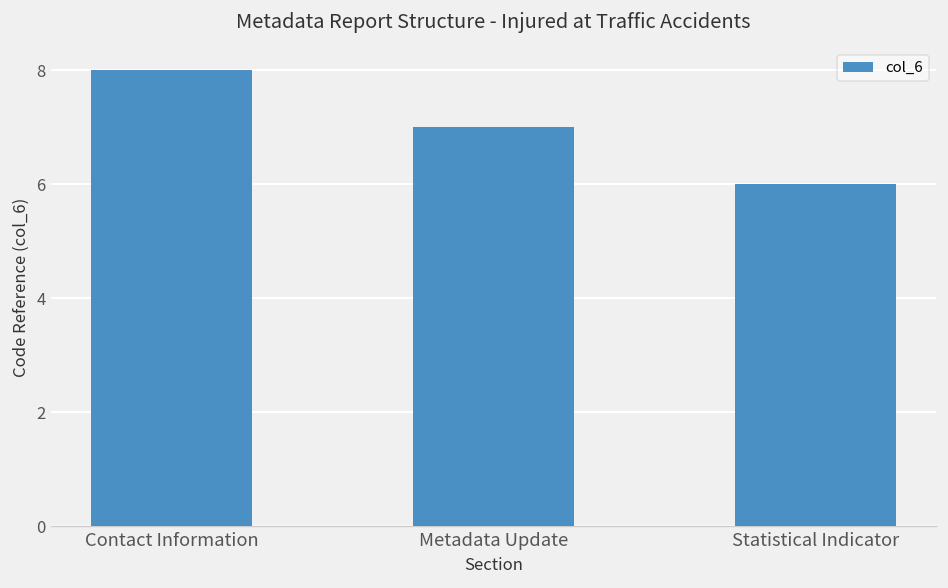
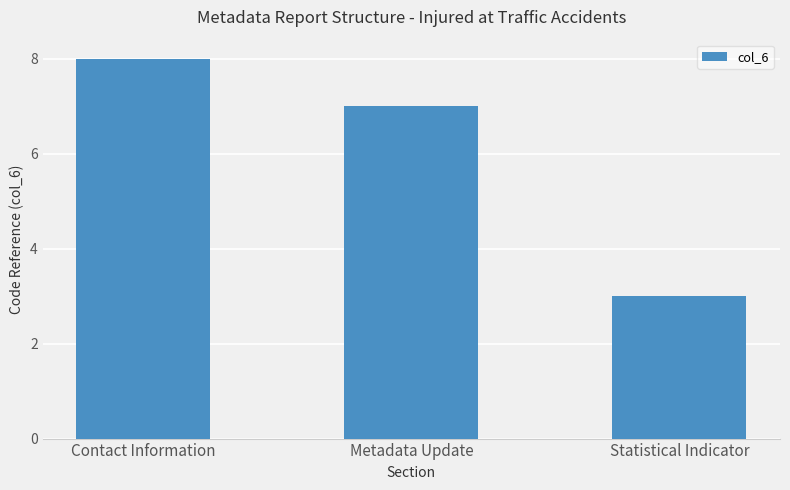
  {
    "Contact Information": 8,
    "Metadata Update": 7,
-   "Statistical Indicator": 6
+   "Statistical Indicator": 3
  }
